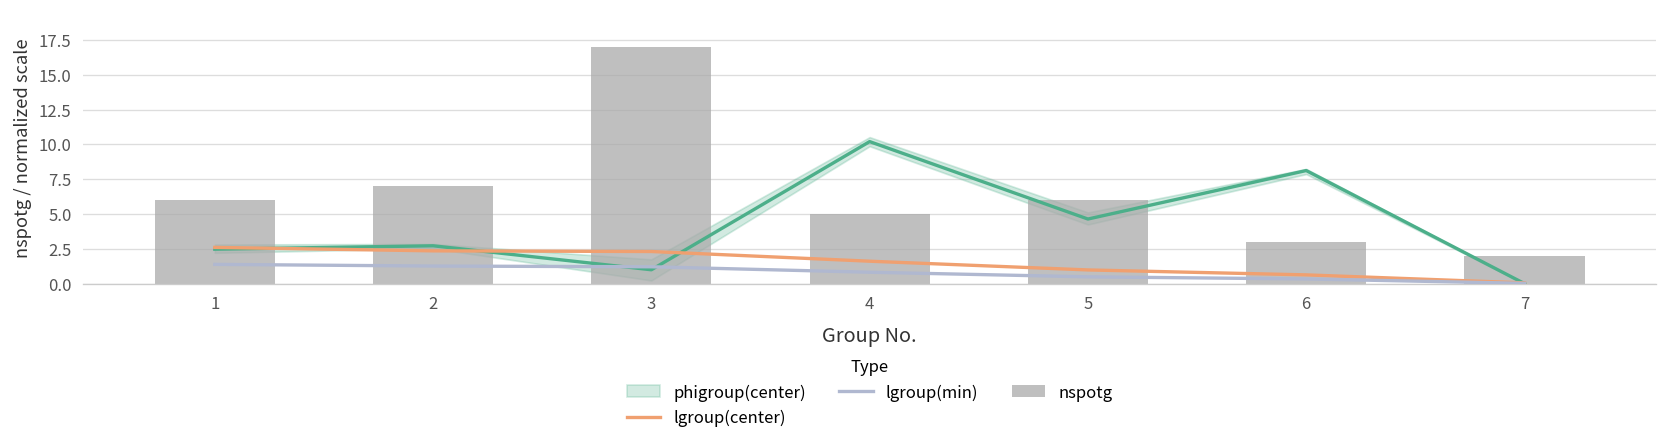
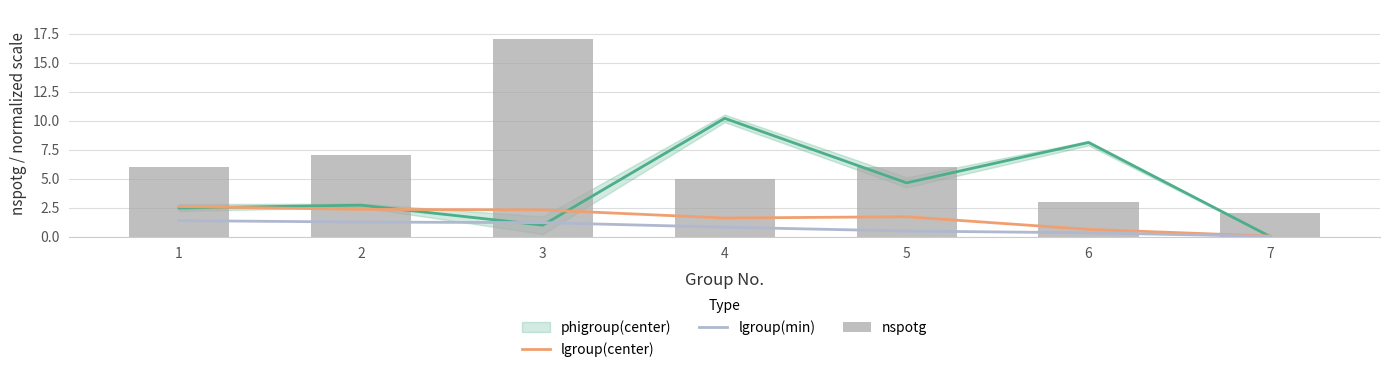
  {
    "lgroup(center)": {
      "2": 2.4,
      "3": 2.3,
      "4": 1.6,
-     "5": 1.0,
+     "5": 1.7,
      "6": 0.6
    }
  }
